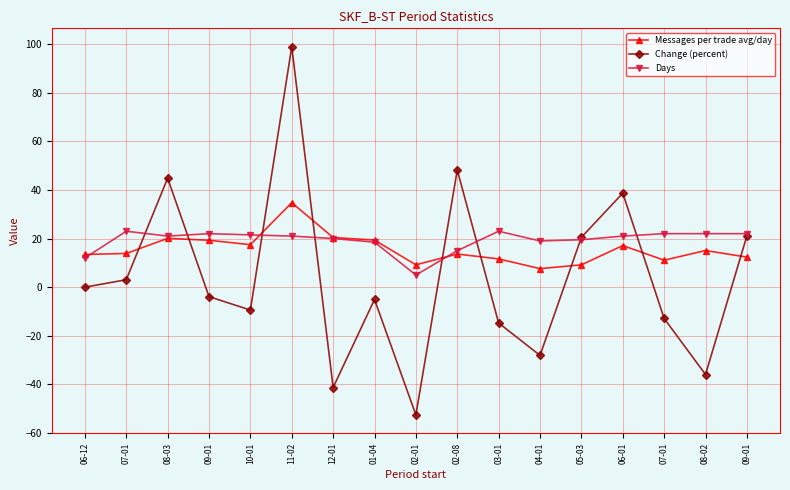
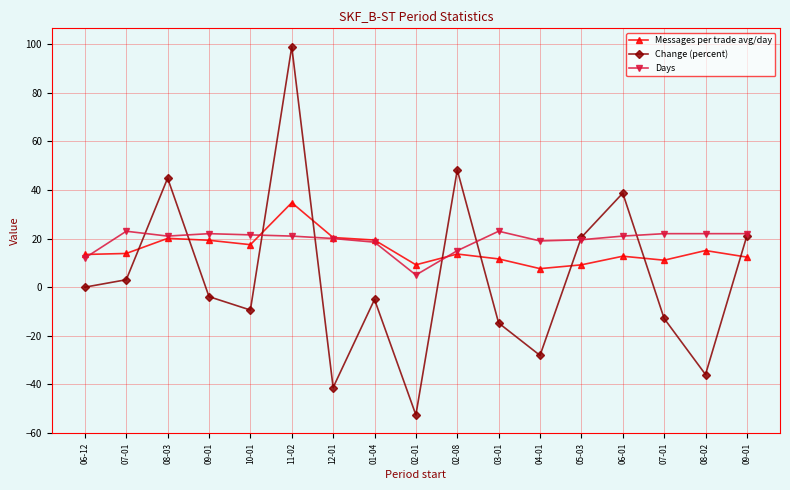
  {
    "Messages per trade avg/day": {
      "06-12": 13,
      "10-01": 17,
      "11-02": 35,
      "02-01": 9,
      "02-08": 14,
      "03-01": 12,
      "04-01": 8,
      "05-03": 9,
-     "06-01": 17,
+     "06-01": 13,
      "08-02": 15
    },
    "Change (percent)": {
      "06-12": 0,
      "08-03": 45,
      "10-01": -9,
      "11-02": 99,
      "12-01": -41,
      "01-04": -5,
      "02-01": -53,
      "02-08": 48,
      "03-01": -15,
      "04-01": -28,
      "06-01": 39,
      "08-02": -36
    },
    "Days": {
      "06-12": 12,
      "10-01": 22,
      "11-02": 21,
      "02-01": 5,
      "02-08": 15,
      "03-01": 23,
      "04-01": 19,
      "06-01": 21,
      "08-02": 22
    }
  }
